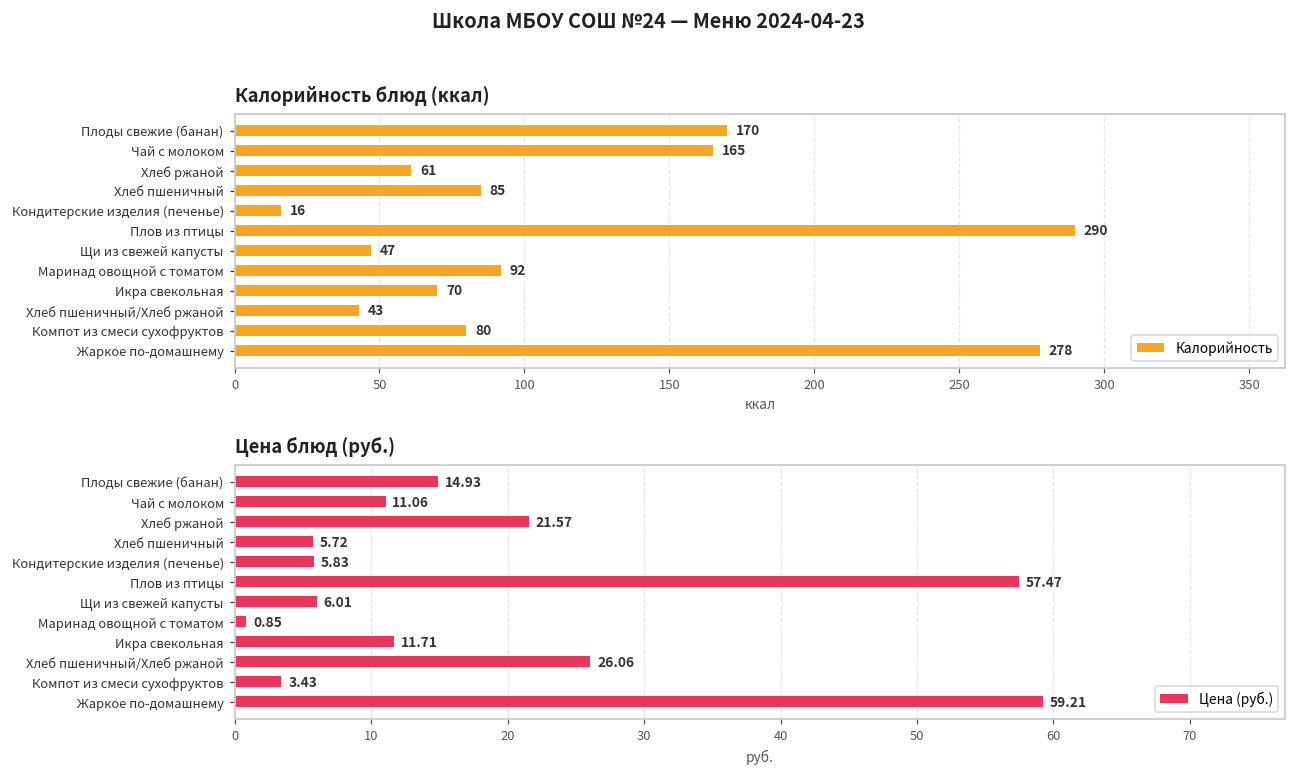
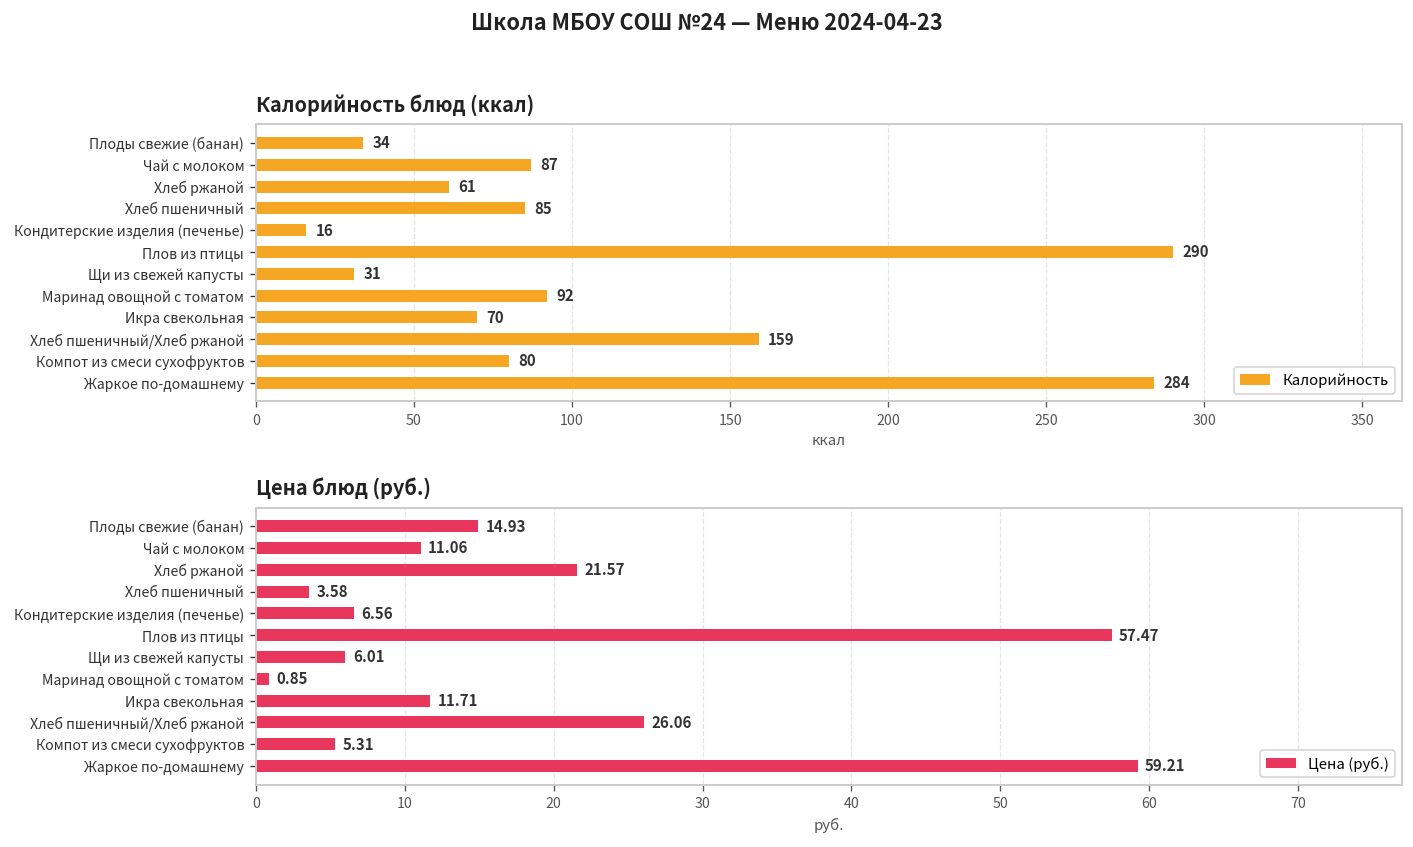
  {
    "Калорийность блюд (ккал)": {
-     "Плоды свежие (банан)": 170,
-     "Чай с молоком": 165,
+     "Плоды свежие (банан)": 34,
+     "Чай с молоком": 87,
      "Хлеб ржаной": 61,
      "Хлеб пшеничный": 85,
      "Кондитерские изделия (печенье)": 16,
      "Плов из птицы": 290,
-     "Щи из свежей капусты": 47,
+     "Щи из свежей капусты": 31,
      "Маринад овощной с томатом": 92,
      "Икра свекольная": 70,
-     "Хлеб пшеничный/Хлеб ржаной": 43,
+     "Хлеб пшеничный/Хлеб ржаной": 159,
      "Компот из смеси сухофруктов": 80,
-     "Жаркое по-домашнему": 278
+     "Жаркое по-домашнему": 284
    },
    "Цена блюд (руб.)": {
      "Плоды свежие (банан)": 14.93,
      "Чай с молоком": 11.06,
      "Хлеб ржаной": 21.57,
-     "Хлеб пшеничный": 5.72,
-     "Кондитерские изделия (печенье)": 5.83,
+     "Хлеб пшеничный": 3.58,
+     "Кондитерские изделия (печенье)": 6.56,
      "Плов из птицы": 57.47,
      "Щи из свежей капусты": 6.01,
      "Маринад овощной с томатом": 0.85,
      "Икра свекольная": 11.71,
      "Хлеб пшеничный/Хлеб ржаной": 26.06,
-     "Компот из смеси сухофруктов": 3.43,
+     "Компот из смеси сухофруктов": 5.31,
      "Жаркое по-домашнему": 59.21
    }
  }
